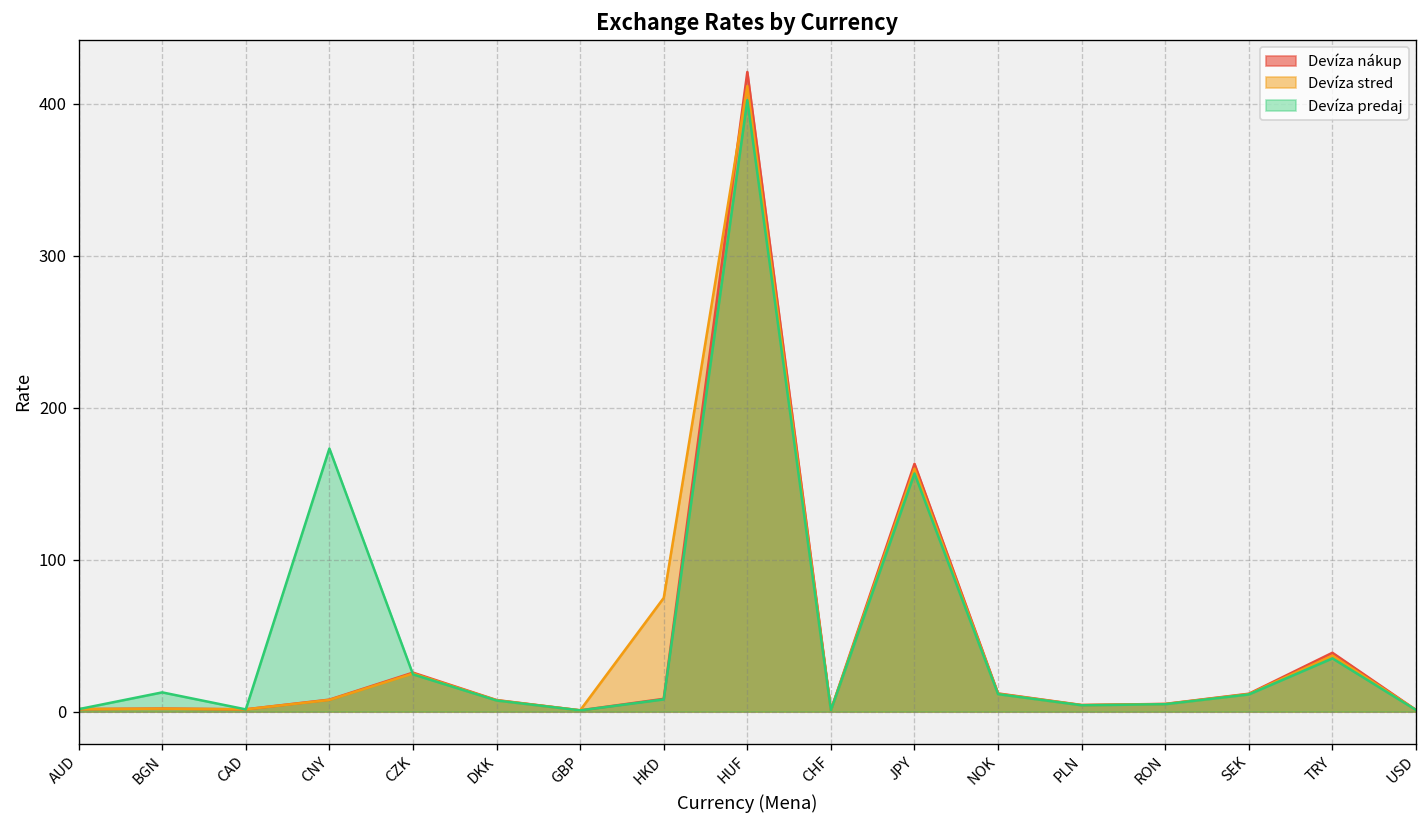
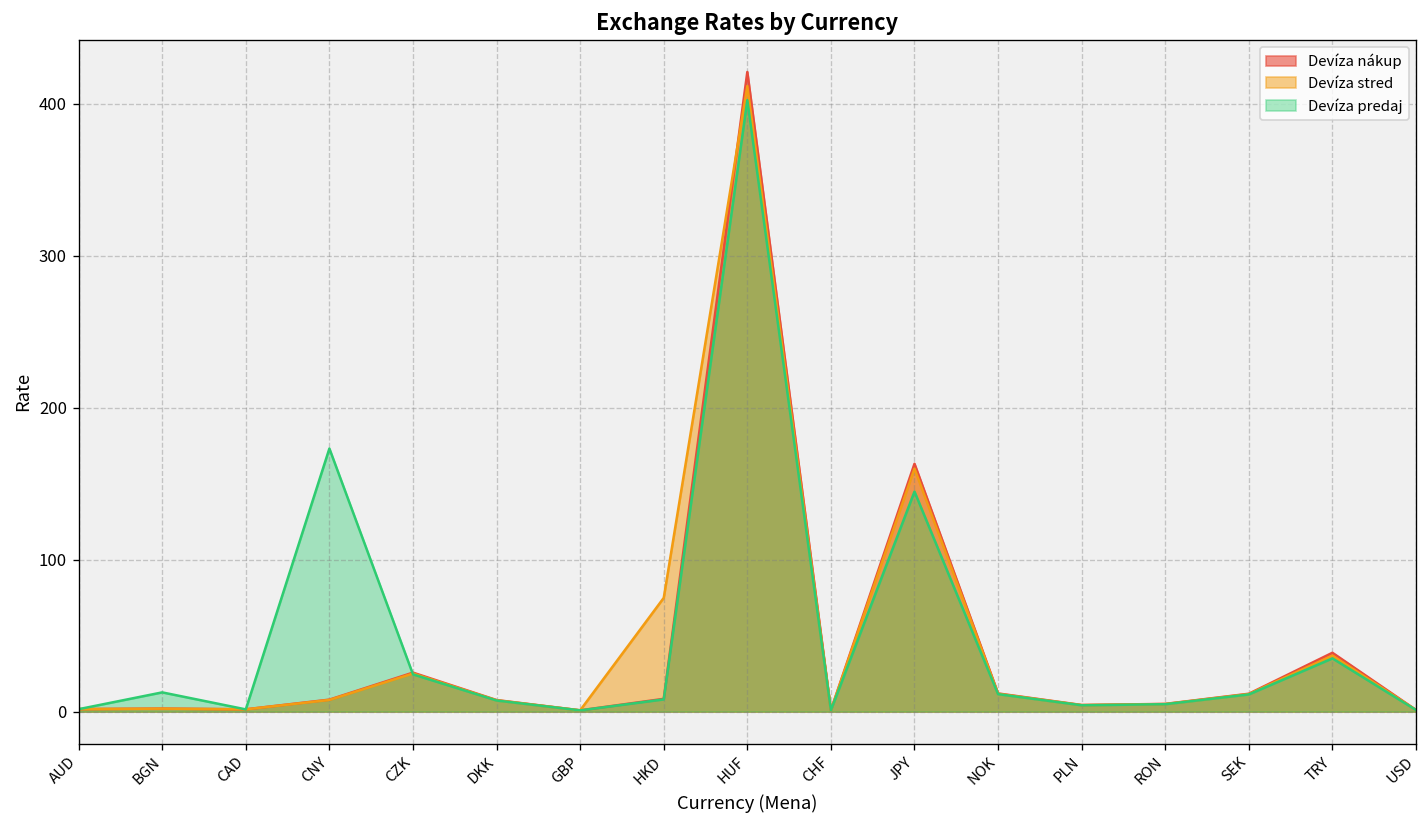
  {
    "Devíza nákup": {
      "HUF": 421,
      "JPY": 163
    },
    "Devíza stred": {
      "HKD": 75,
      "HUF": 412,
      "JPY": 160
    },
    "Devíza predaj": {
      "BGN": 13,
      "CNY": 173,
      "HUF": 402,
-     "JPY": 157
+     "JPY": 145
    }
  }
